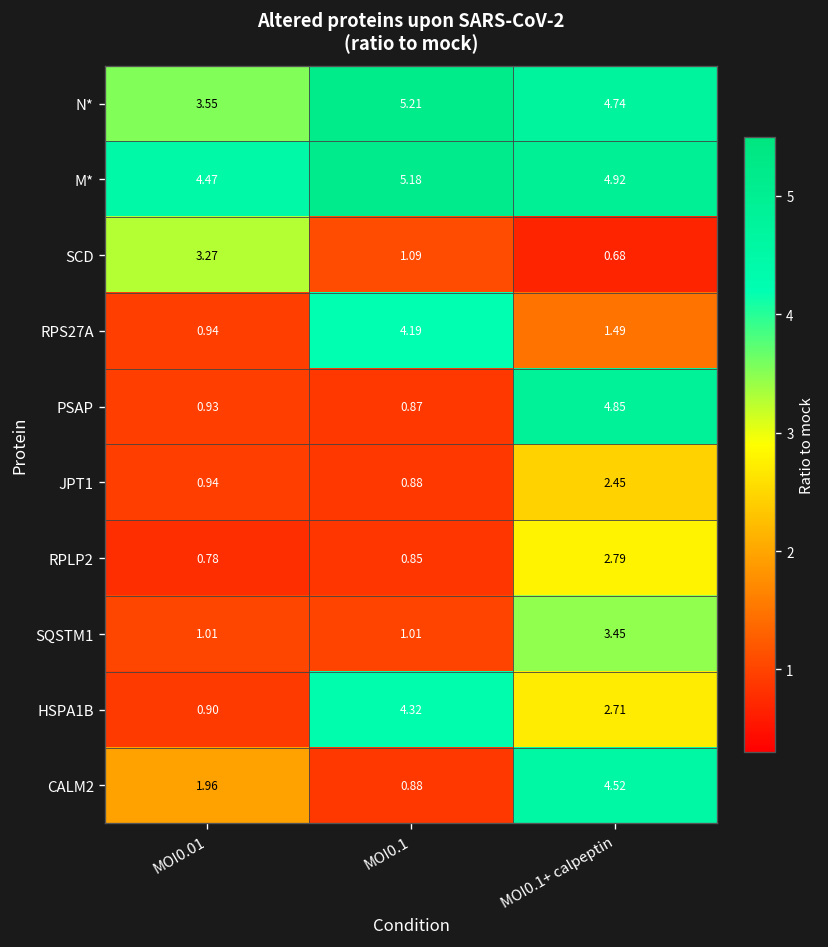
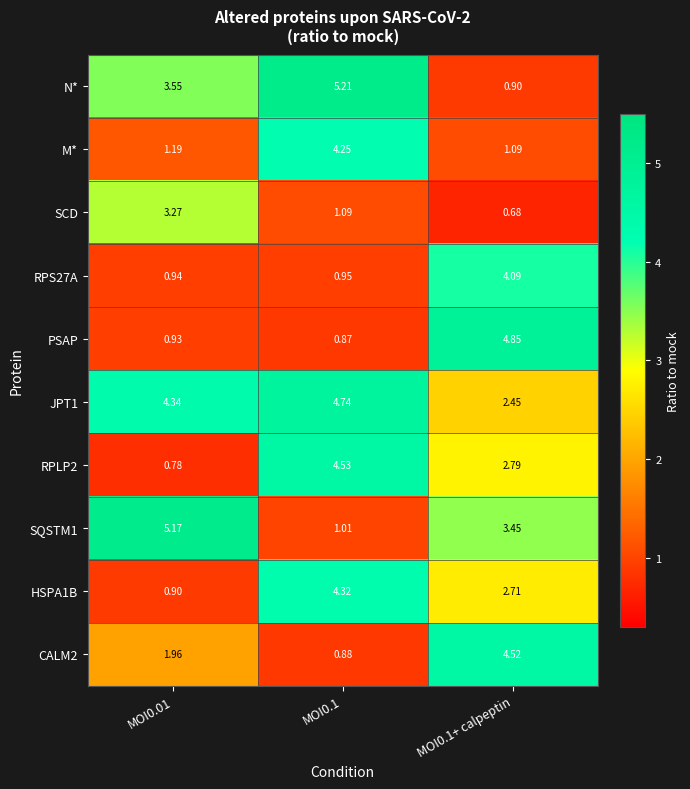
  {
    "N*": {
      "MOI0.01": 3.55,
      "MOI0.1": 5.21,
-     "MOI0.1+ calpeptin": 4.74
+     "MOI0.1+ calpeptin": 0.90
    },
    "M*": {
-     "MOI0.01": 4.47,
-     "MOI0.1": 5.18,
-     "MOI0.1+ calpeptin": 4.92
+     "MOI0.01": 1.19,
+     "MOI0.1": 4.25,
+     "MOI0.1+ calpeptin": 1.09
    },
    "SCD": {
      "MOI0.01": 3.27,
      "MOI0.1": 1.09,
      "MOI0.1+ calpeptin": 0.68
    },
    "RPS27A": {
      "MOI0.01": 0.94,
-     "MOI0.1": 4.19,
-     "MOI0.1+ calpeptin": 1.49
+     "MOI0.1": 0.95,
+     "MOI0.1+ calpeptin": 4.09
    },
    "PSAP": {
      "MOI0.01": 0.93,
      "MOI0.1": 0.87,
      "MOI0.1+ calpeptin": 4.85
    },
    "JPT1": {
-     "MOI0.01": 0.94,
-     "MOI0.1": 0.88,
+     "MOI0.01": 4.34,
+     "MOI0.1": 4.74,
      "MOI0.1+ calpeptin": 2.45
    },
    "RPLP2": {
      "MOI0.01": 0.78,
-     "MOI0.1": 0.85,
+     "MOI0.1": 4.53,
      "MOI0.1+ calpeptin": 2.79
    },
    "SQSTM1": {
-     "MOI0.01": 1.01,
+     "MOI0.01": 5.17,
      "MOI0.1": 1.01,
      "MOI0.1+ calpeptin": 3.45
    },
    "HSPA1B": {
      "MOI0.01": 0.90,
      "MOI0.1": 4.32,
      "MOI0.1+ calpeptin": 2.71
    },
    "CALM2": {
      "MOI0.01": 1.96,
      "MOI0.1": 0.88,
      "MOI0.1+ calpeptin": 4.52
    }
  }
